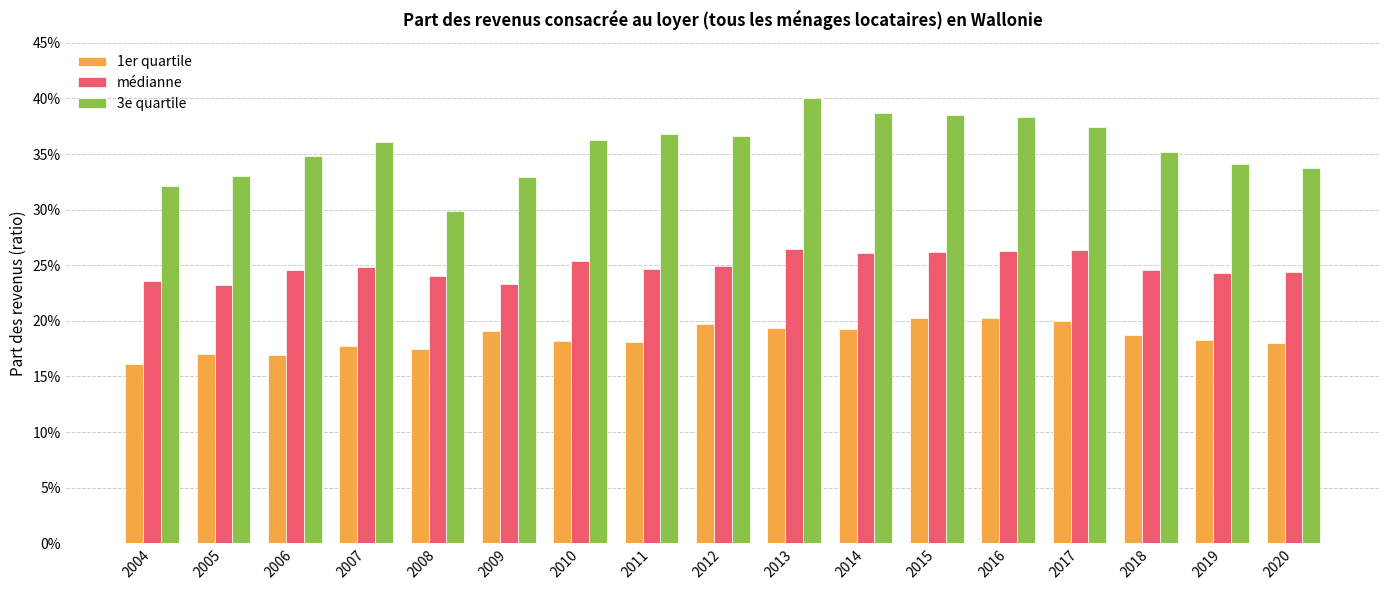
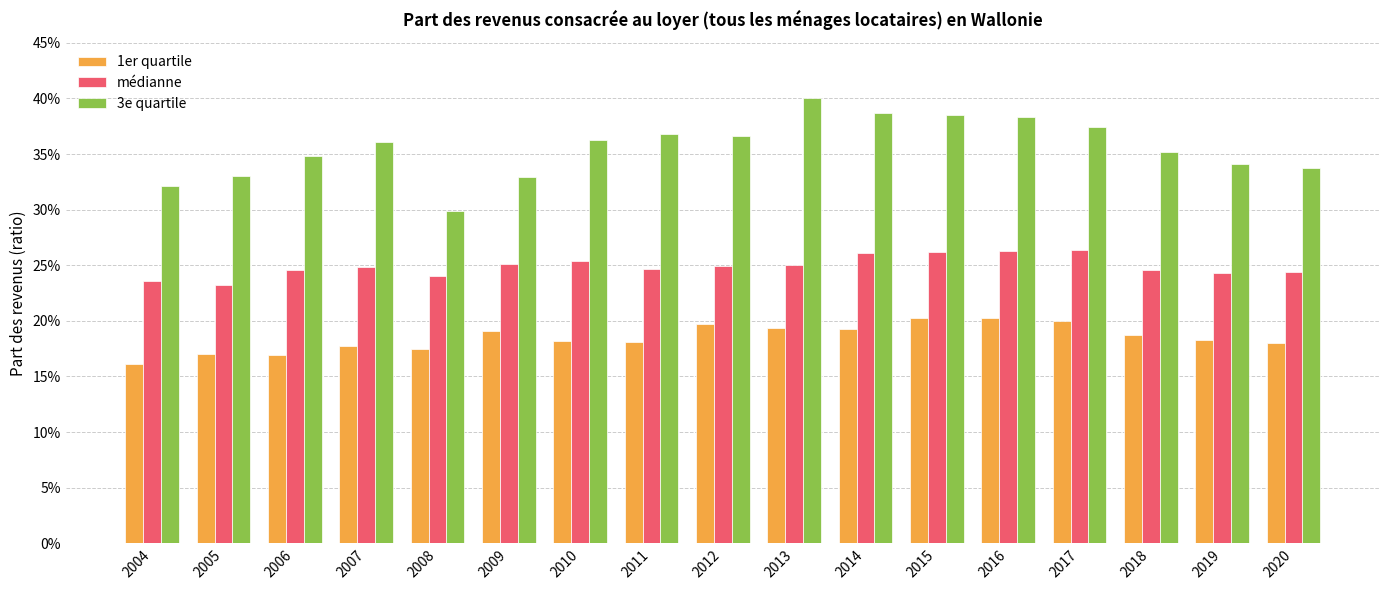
  {
    "1er quartile": {
      "2004": "16.1%",
      "2005": "17.0%",
      "2006": "16.9%",
      "2007": "17.7%",
      "2008": "17.5%",
      "2009": "19.1%",
      "2010": "18.2%",
      "2011": "18.1%",
      "2012": "19.7%",
      "2013": "19.4%",
      "2014": "19.3%",
      "2015": "20.3%",
      "2016": "20.3%",
      "2017": "20.0%",
      "2018": "18.7%",
      "2019": "18.3%",
      "2020": "18.0%"
    },
    "médianne": {
      "2004": "23.6%",
      "2005": "23.2%",
      "2006": "24.6%",
      "2007": "24.8%",
      "2008": "24.0%",
-     "2009": "23.3%",
+     "2009": "25.1%",
      "2010": "25.4%",
      "2011": "24.7%",
      "2012": "24.9%",
-     "2013": "26.5%",
+     "2013": "25.0%",
      "2014": "26.1%",
      "2015": "26.2%",
      "2016": "26.3%",
      "2017": "26.4%",
      "2018": "24.6%",
      "2019": "24.3%",
      "2020": "24.4%"
    },
    "3e quartile": {
      "2004": "32.1%",
      "2005": "33.0%",
      "2006": "34.8%",
      "2007": "36.1%",
      "2008": "29.9%",
      "2009": "32.9%",
      "2010": "36.3%",
      "2011": "36.8%",
      "2012": "36.6%",
      "2013": "40.0%",
      "2014": "38.7%",
      "2015": "38.5%",
      "2016": "38.3%",
      "2017": "37.4%",
      "2018": "35.2%",
      "2019": "34.1%",
      "2020": "33.7%"
    }
  }
